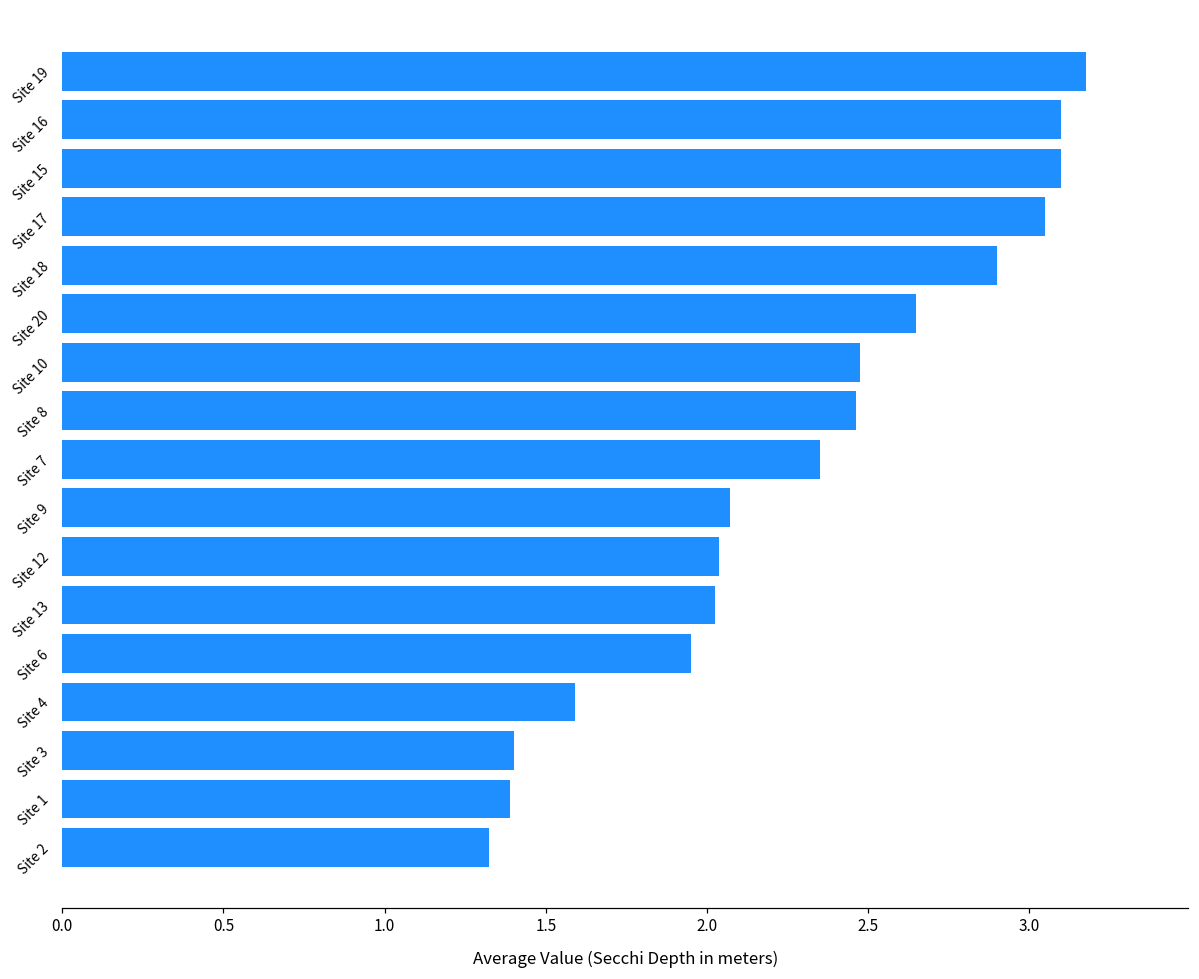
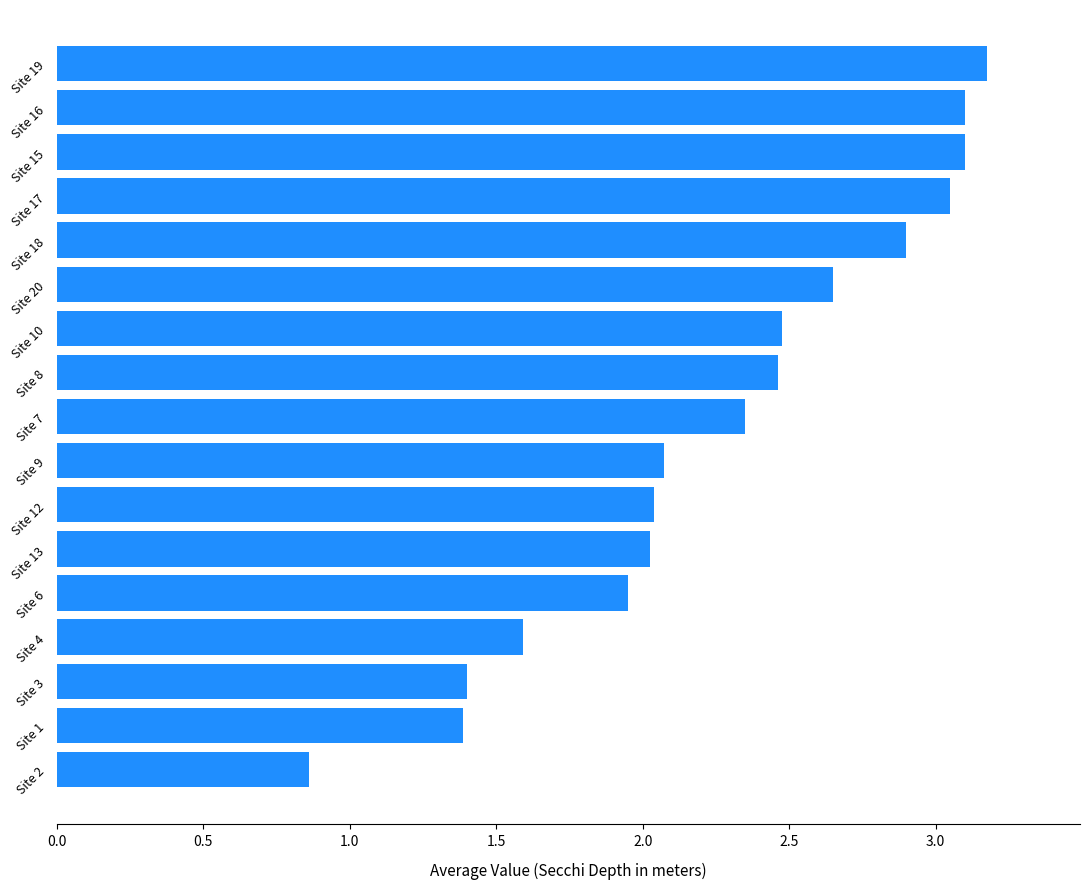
  {
    "Site 19": 3.18,
    "Site 16": 3.10,
    "Site 15": 3.10,
    "Site 17": 3.05,
    "Site 18": 2.90,
    "Site 20": 2.65,
    "Site 10": 2.48,
    "Site 8": 2.46,
    "Site 7": 2.35,
    "Site 9": 2.07,
    "Site 12": 2.04,
    "Site 13": 2.03,
    "Site 6": 1.95,
    "Site 4": 1.59,
    "Site 3": 1.40,
    "Site 1": 1.39,
-   "Site 2": 1.33
+   "Site 2": 0.86
  }
